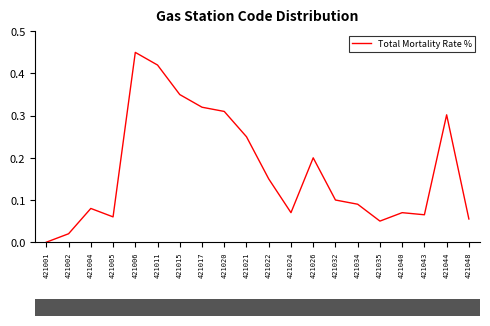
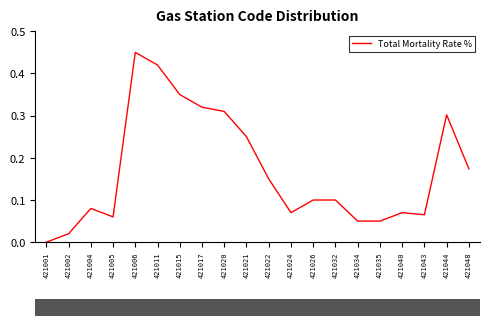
  {
    "421001": 0.00,
    "421002": 0.02,
    "421004": 0.08,
    "421005": 0.06,
    "421006": 0.45,
    "421011": 0.42,
    "421015": 0.35,
    "421017": 0.32,
    "421020": 0.31,
    "421021": 0.25,
    "421022": 0.15,
    "421024": 0.07,
-   "421026": 0.2,
+   "421026": 0.1,
    "421032": 0.10,
-   "421034": 0.09,
+   "421034": 0.05,
    "421035": 0.05,
    "421040": 0.07,
    "421043": 0.07,
    "421044": 0.30,
-   "421048": 0.06
+   "421048": 0.17
  }
